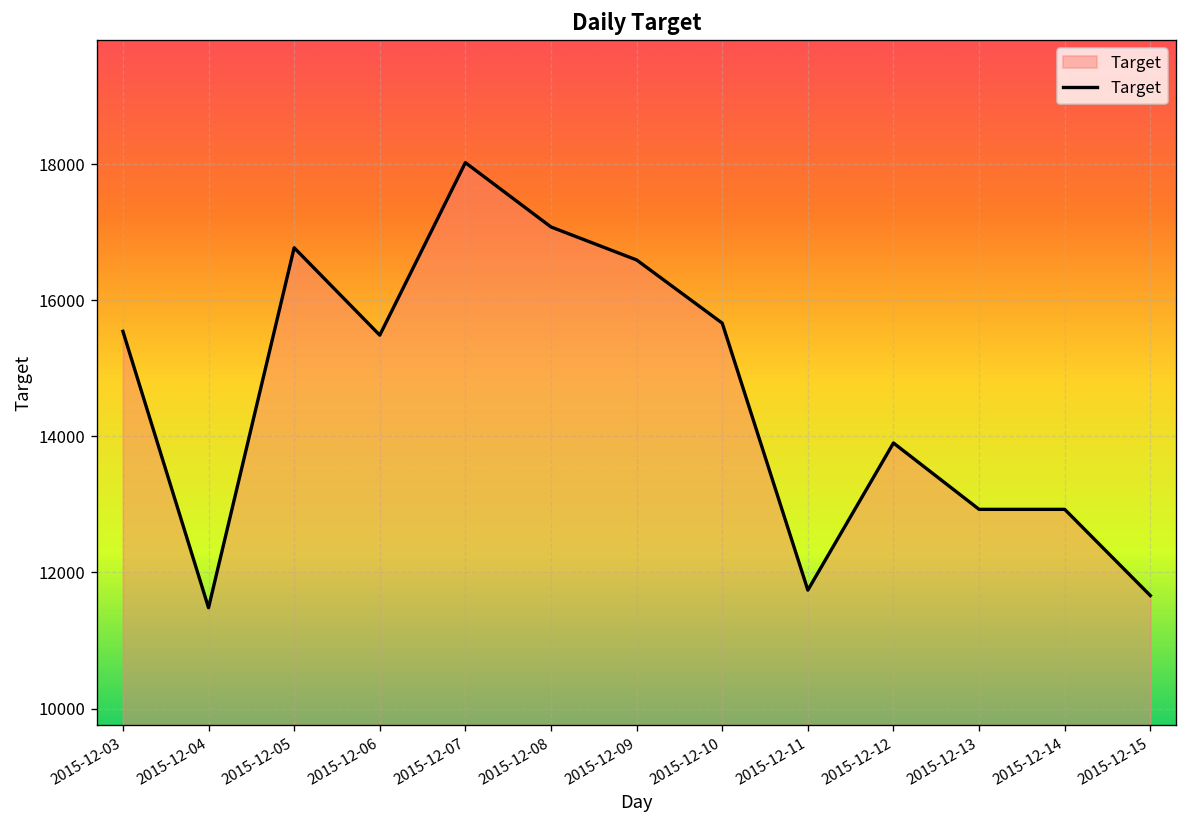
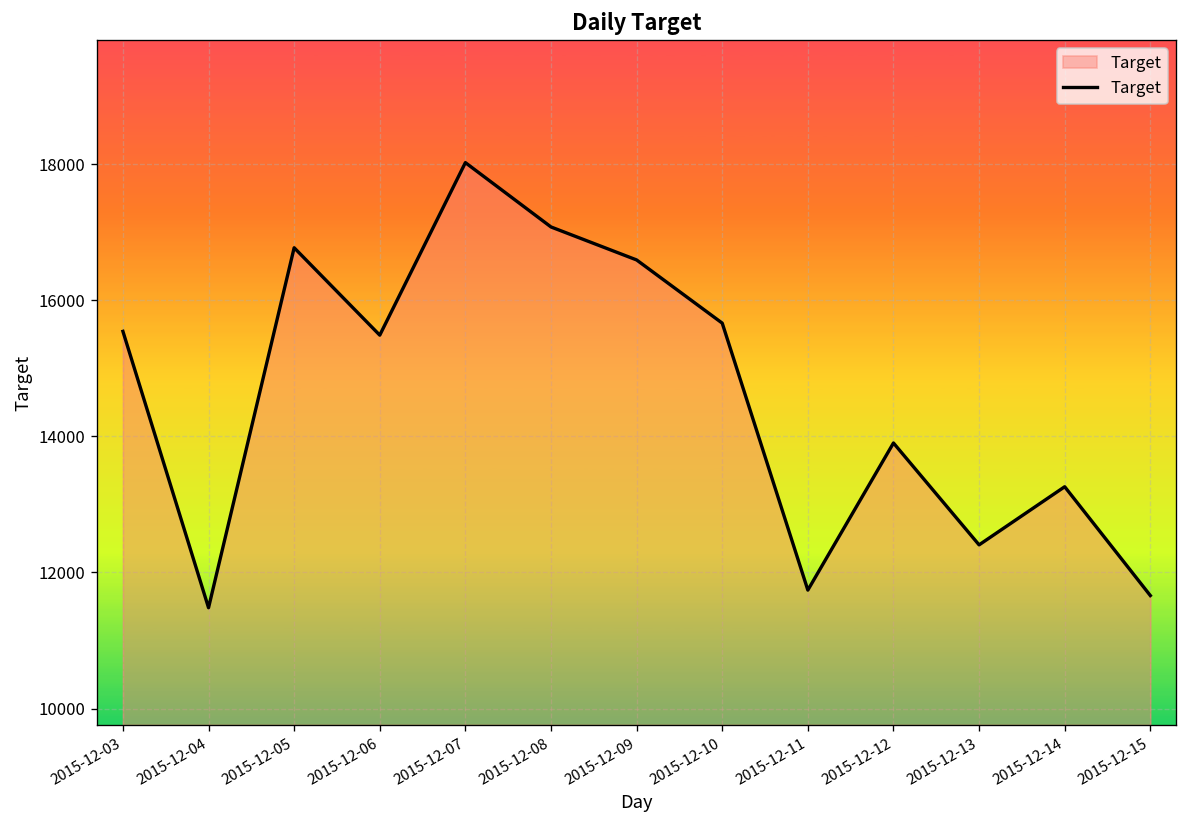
  {
    "2015-12-03": 15500,
    "2015-12-04": 11500,
    "2015-12-05": 16800,
    "2015-12-06": 15500,
    "2015-12-07": 18000,
    "2015-12-08": 17100,
    "2015-12-09": 16600,
    "2015-12-10": 15700,
    "2015-12-11": 11700,
    "2015-12-12": 13900,
-   "2015-12-13": 12900,
-   "2015-12-14": 12900,
+   "2015-12-13": 12400,
+   "2015-12-14": 13300,
    "2015-12-15": 11700
  }
